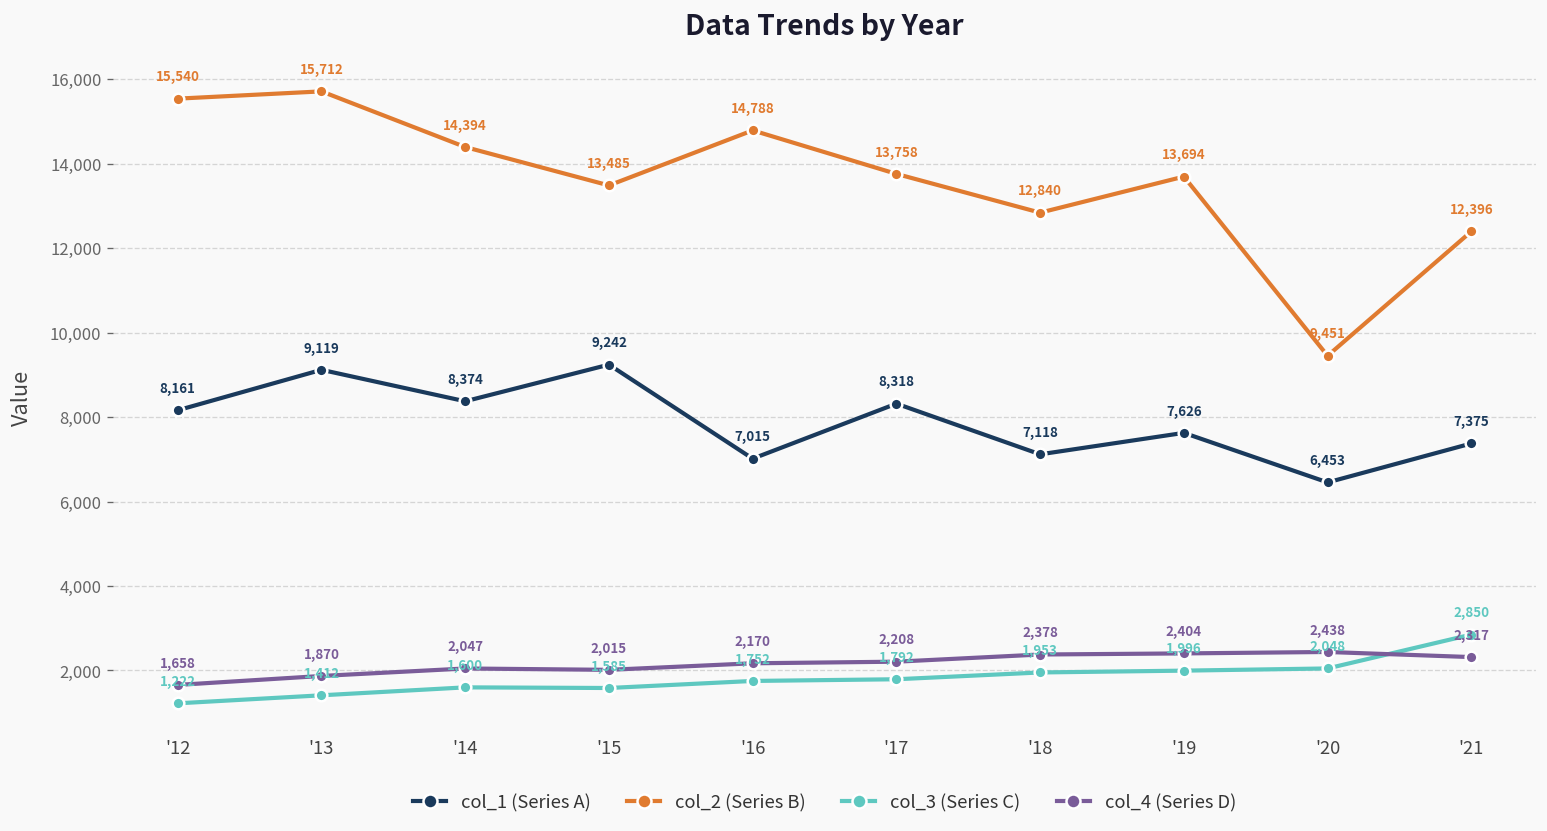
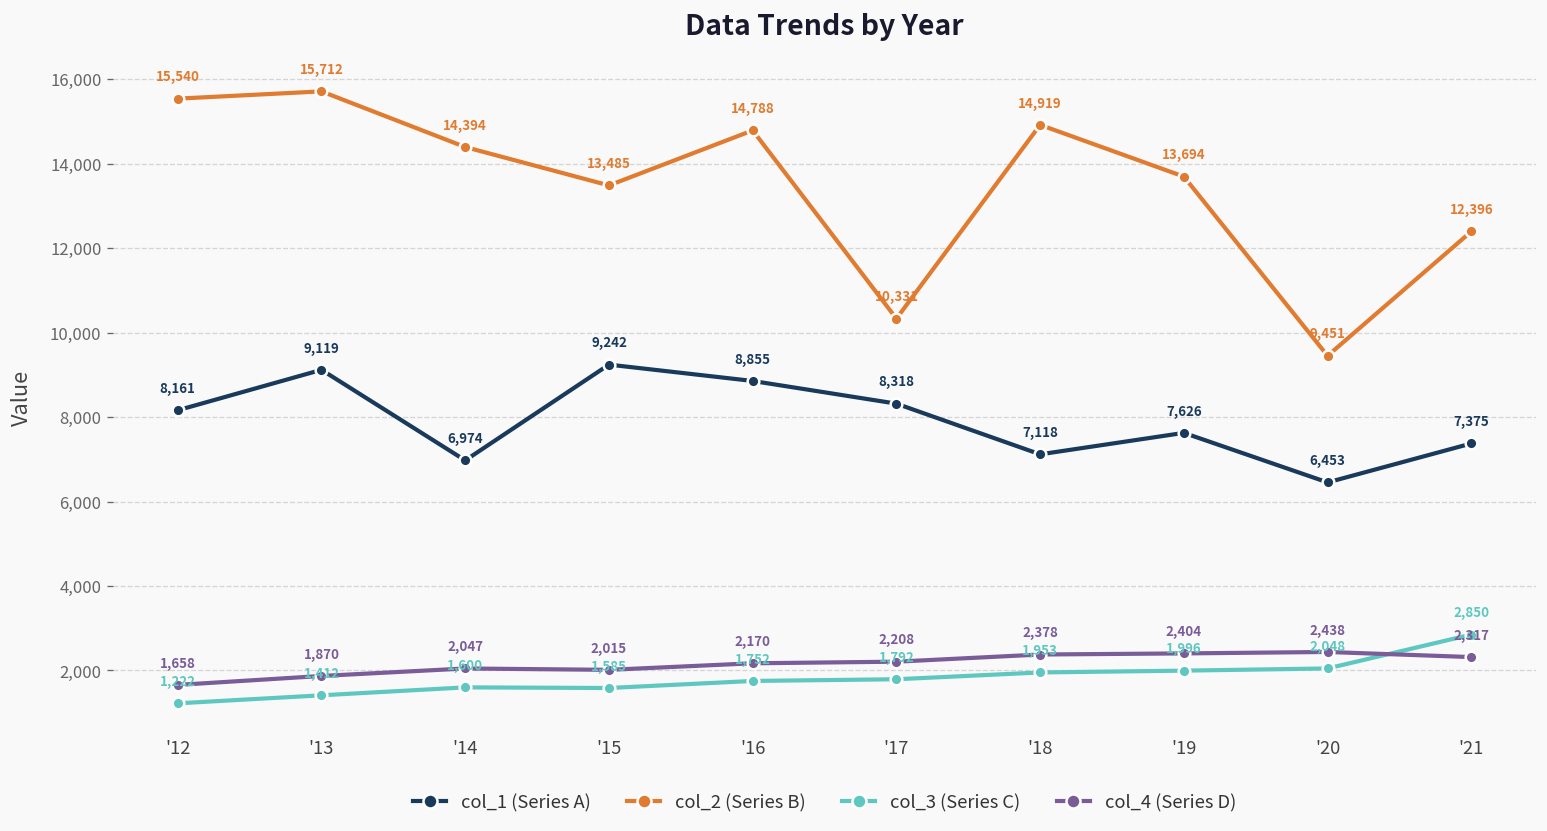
  {
    "col_1 (Series A)": {
      "'12": "8,161",
      "'13": "9,119",
-     "'14": "8,374",
+     "'14": "6,974",
      "'15": "9,242",
-     "'16": "7,015",
+     "'16": "8,855",
      "'17": "8,318",
      "'18": "7,118",
      "'19": "7,626",
      "'20": "6,453",
      "'21": "7,375"
    },
    "col_2 (Series B)": {
      "'12": "15,540",
      "'13": "15,712",
      "'14": "14,394",
      "'15": "13,485",
      "'16": "14,788",
-     "'17": "13,758",
-     "'18": "12,840",
+     "'17": "10,331",
+     "'18": "14,919",
      "'19": "13,694",
      "'20": "9,451",
      "'21": "12,396"
    },
    "col_3 (Series C)": {
      "'21": "2,850"
    },
    "col_4 (Series D)": {
      "'12": "1,658",
      "'13": "1,870",
      "'14": "2,047",
      "'15": "2,015",
      "'16": "2,170",
      "'17": "2,208",
      "'18": "2,378",
      "'19": "2,404",
      "'20": "2,438"
    }
  }
